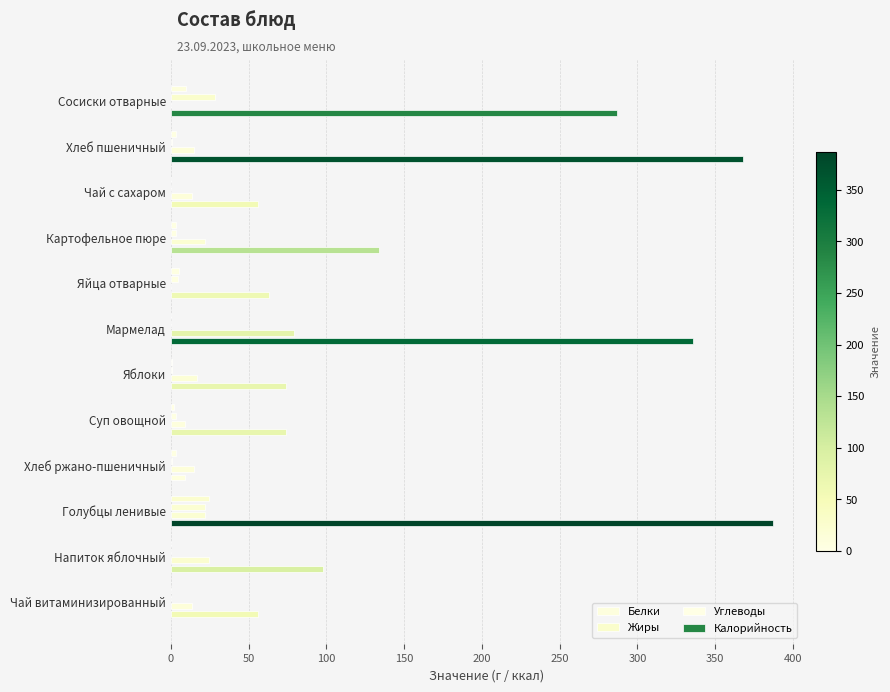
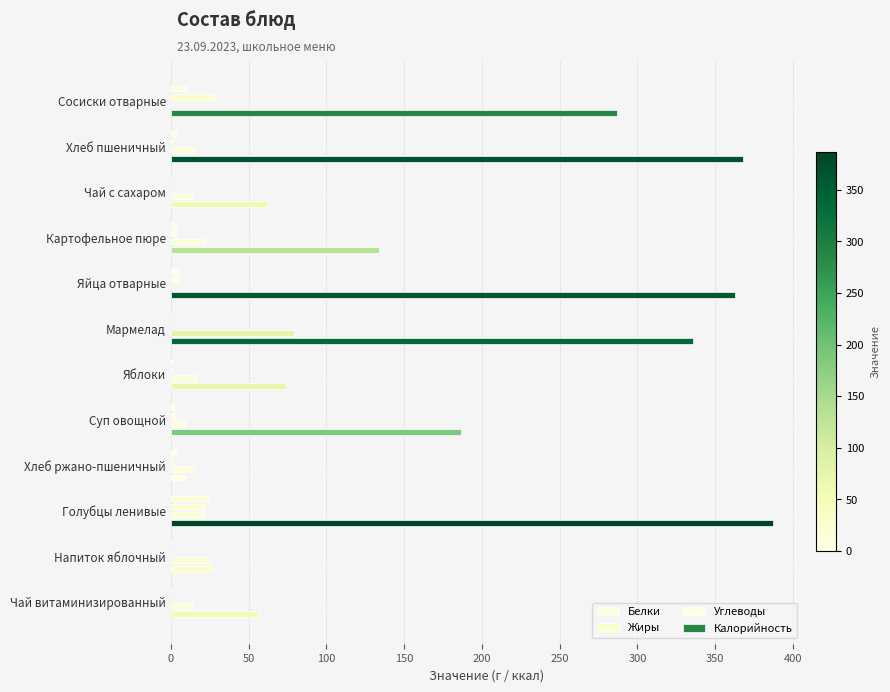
  {
    "Калорийность": {
      "Сосиски отварные": 287,
      "Хлеб пшеничный": 368,
-     "Чай с сахаром": 56,
+     "Чай с сахаром": 62,
      "Картофельное пюре": 134,
-     "Яйца отварные": 63,
+     "Яйца отварные": 363,
      "Мармелад": 335,
      "Яблоки": 74,
-     "Суп овощной": 74,
+     "Суп овощной": 187,
      "Хлеб ржано-пшеничный": 9,
      "Голубцы ленивые": 387,
-     "Напиток яблочный": 98,
+     "Напиток яблочный": 27,
      "Чай витаминизированный": 56
    }
  }
